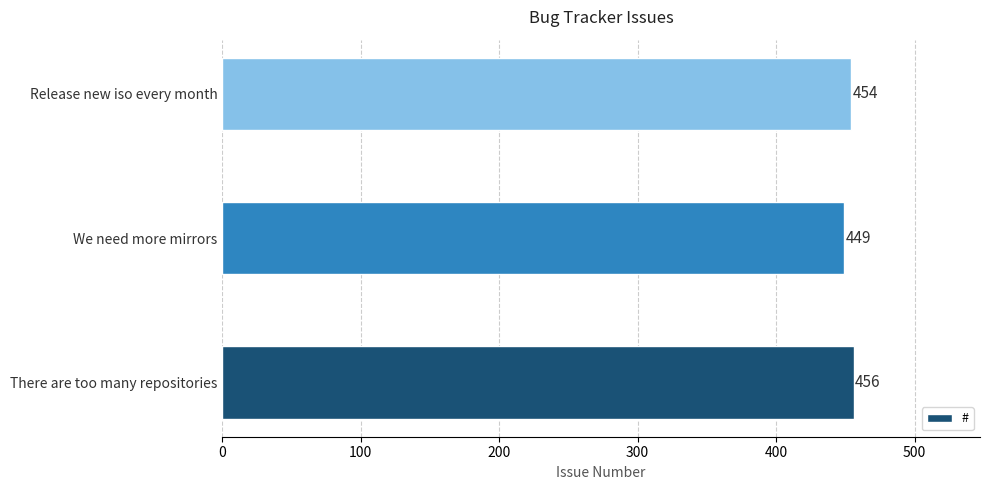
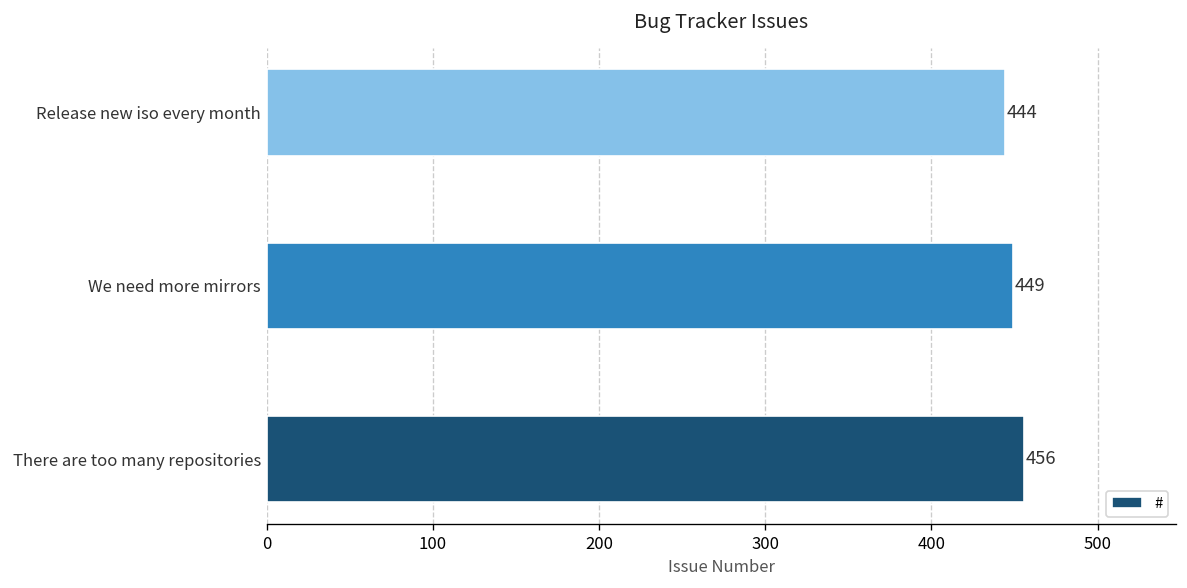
  {
-   "Release new iso every month": 454,
+   "Release new iso every month": 444,
    "We need more mirrors": 449,
    "There are too many repositories": 456
  }
